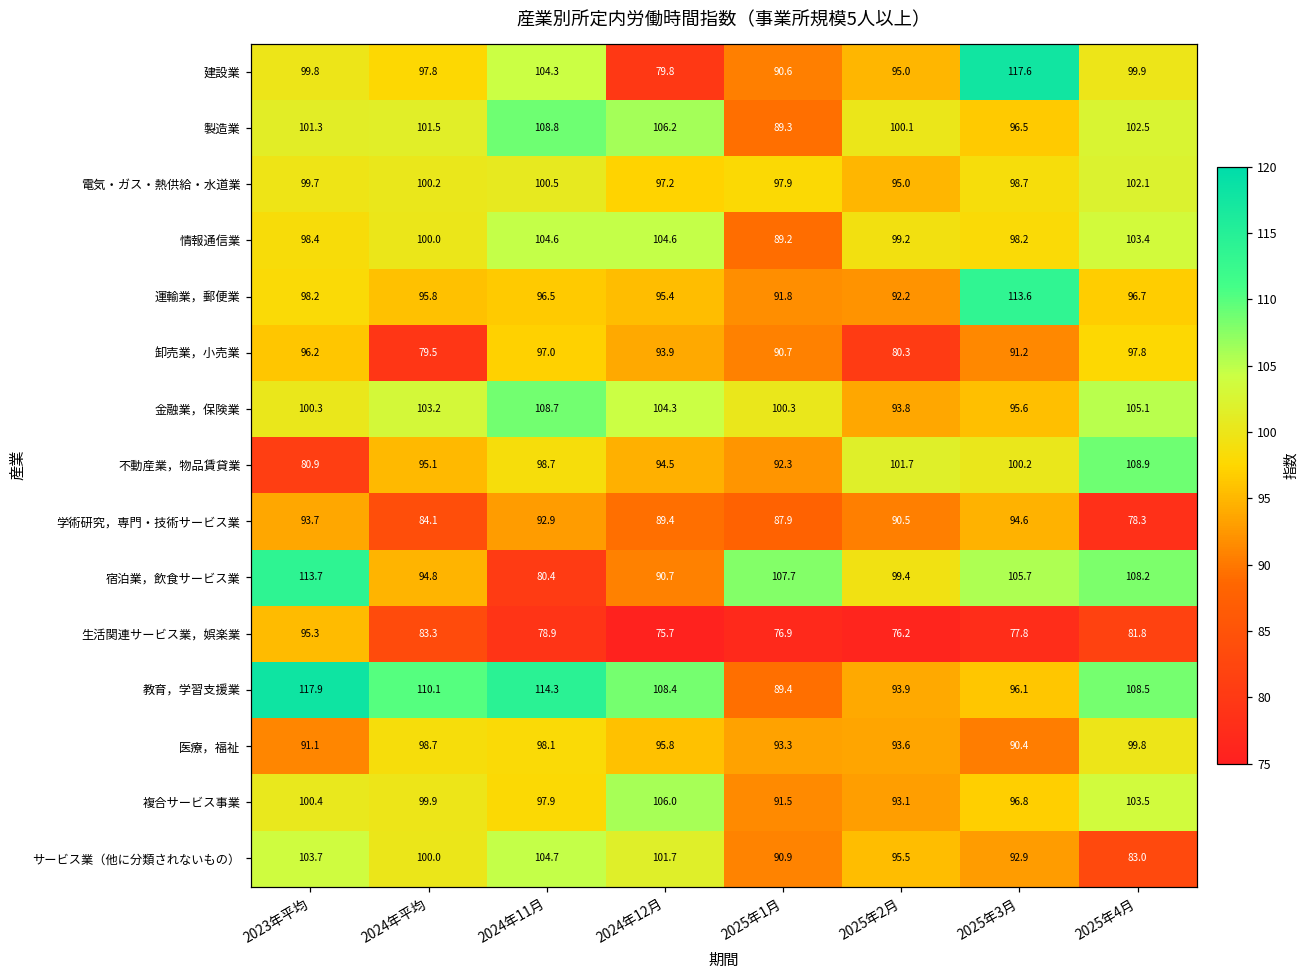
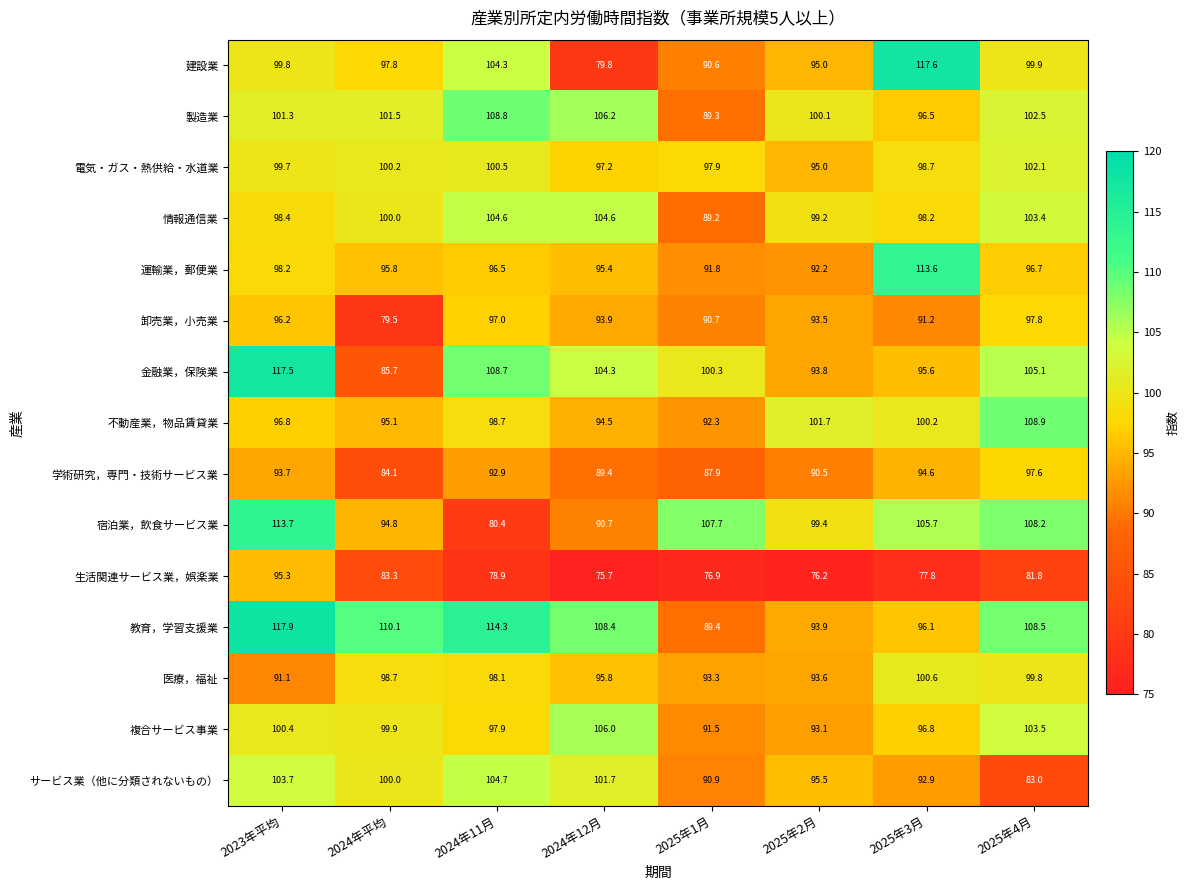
  {
    "建設業": {
      "2023年平均": 99.8,
      "2024年平均": 97.8,
      "2024年11月": 104.3,
      "2024年12月": 79.8,
      "2025年1月": 90.6,
      "2025年2月": 95.0,
      "2025年3月": 117.6,
      "2025年4月": 99.9
    },
    "製造業": {
      "2023年平均": 101.3,
      "2024年平均": 101.5,
      "2024年11月": 108.8,
      "2024年12月": 106.2,
      "2025年1月": 89.3,
      "2025年2月": 100.1,
      "2025年3月": 96.5,
      "2025年4月": 102.5
    },
    "電気・ガス・熱供給・水道業": {
      "2023年平均": 99.7,
      "2024年平均": 100.2,
      "2024年11月": 100.5,
      "2024年12月": 97.2,
      "2025年1月": 97.9,
      "2025年2月": 95.0,
      "2025年3月": 98.7,
      "2025年4月": 102.1
    },
    "情報通信業": {
      "2023年平均": 98.4,
      "2024年平均": 100.0,
      "2024年11月": 104.6,
      "2024年12月": 104.6,
      "2025年1月": 89.2,
      "2025年2月": 99.2,
      "2025年3月": 98.2,
      "2025年4月": 103.4
    },
    "運輸業，郵便業": {
      "2023年平均": 98.2,
      "2024年平均": 95.8,
      "2024年11月": 96.5,
      "2024年12月": 95.4,
      "2025年1月": 91.8,
      "2025年2月": 92.2,
      "2025年3月": 113.6,
      "2025年4月": 96.7
    },
    "卸売業，小売業": {
      "2023年平均": 96.2,
      "2024年平均": 79.5,
      "2024年11月": 97.0,
      "2024年12月": 93.9,
      "2025年1月": 90.7,
-     "2025年2月": 80.3,
+     "2025年2月": 93.5,
      "2025年3月": 91.2,
      "2025年4月": 97.8
    },
    "金融業，保険業": {
-     "2023年平均": 100.3,
-     "2024年平均": 103.2,
+     "2023年平均": 117.5,
+     "2024年平均": 85.7,
      "2024年11月": 108.7,
      "2024年12月": 104.3,
      "2025年1月": 100.3,
      "2025年2月": 93.8,
      "2025年3月": 95.6,
      "2025年4月": 105.1
    },
    "不動産業，物品賃貸業": {
-     "2023年平均": 80.9,
+     "2023年平均": 96.8,
      "2024年平均": 95.1,
      "2024年11月": 98.7,
      "2024年12月": 94.5,
      "2025年1月": 92.3,
      "2025年2月": 101.7,
      "2025年3月": 100.2,
      "2025年4月": 108.9
    },
    "学術研究，専門・技術サービス業": {
      "2023年平均": 93.7,
      "2024年平均": 84.1,
      "2024年11月": 92.9,
      "2024年12月": 89.4,
      "2025年1月": 87.9,
      "2025年2月": 90.5,
      "2025年3月": 94.6,
-     "2025年4月": 78.3
+     "2025年4月": 97.6
    },
    "宿泊業，飲食サービス業": {
      "2023年平均": 113.7,
      "2024年平均": 94.8,
      "2024年11月": 80.4,
      "2024年12月": 90.7,
      "2025年1月": 107.7,
      "2025年2月": 99.4,
      "2025年3月": 105.7,
      "2025年4月": 108.2
    },
    "生活関連サービス業，娯楽業": {
      "2023年平均": 95.3,
      "2024年平均": 83.3,
      "2024年11月": 78.9,
      "2024年12月": 75.7,
      "2025年1月": 76.9,
      "2025年2月": 76.2,
      "2025年3月": 77.8,
      "2025年4月": 81.8
    },
    "教育，学習支援業": {
      "2023年平均": 117.9,
      "2024年平均": 110.1,
      "2024年11月": 114.3,
      "2024年12月": 108.4,
      "2025年1月": 89.4,
      "2025年2月": 93.9,
      "2025年3月": 96.1,
      "2025年4月": 108.5
    },
    "医療，福祉": {
      "2023年平均": 91.1,
      "2024年平均": 98.7,
      "2024年11月": 98.1,
      "2024年12月": 95.8,
      "2025年1月": 93.3,
      "2025年2月": 93.6,
-     "2025年3月": 90.4,
+     "2025年3月": 100.6,
      "2025年4月": 99.8
    },
    "複合サービス事業": {
      "2023年平均": 100.4,
      "2024年平均": 99.9,
      "2024年11月": 97.9,
      "2024年12月": 106.0,
      "2025年1月": 91.5,
      "2025年2月": 93.1,
      "2025年3月": 96.8,
      "2025年4月": 103.5
    },
    "サービス業（他に分類されないもの）": {
      "2023年平均": 103.7,
      "2024年平均": 100.0,
      "2024年11月": 104.7,
      "2024年12月": 101.7,
      "2025年1月": 90.9,
      "2025年2月": 95.5,
      "2025年3月": 92.9,
      "2025年4月": 83.0
    }
  }
